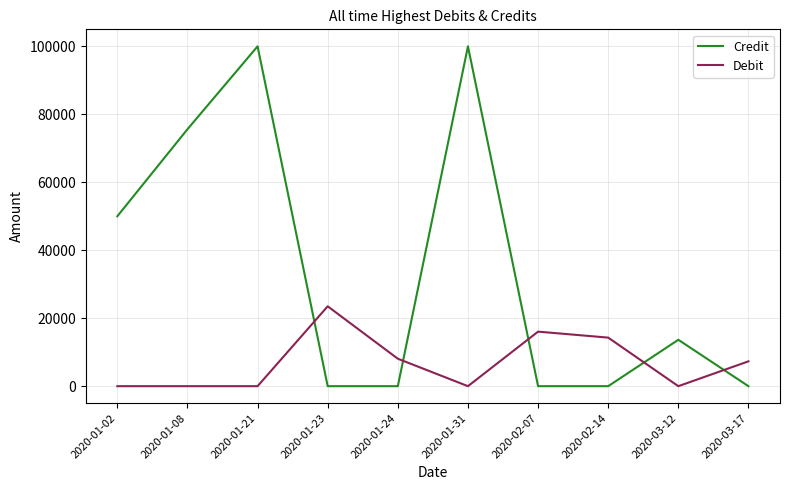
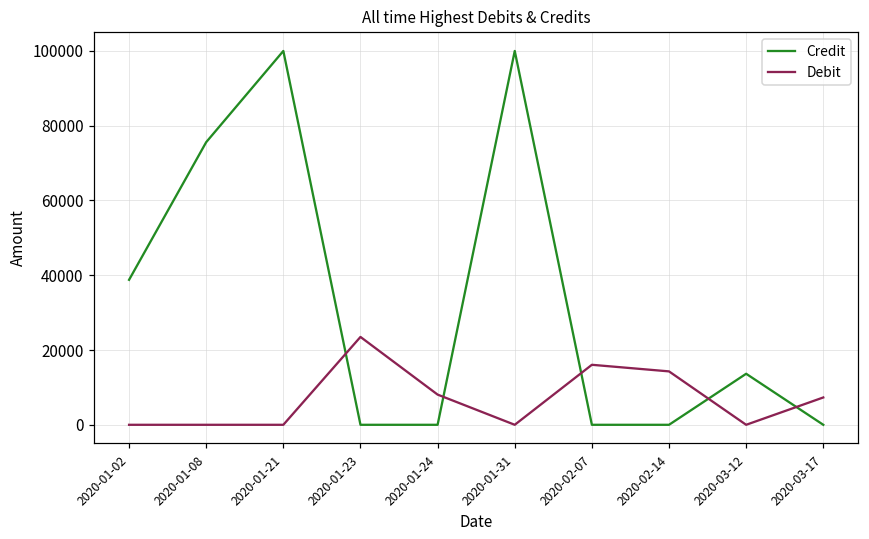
  {
    "Credit": {
-     "2020-01-02": 50000,
+     "2020-01-02": 39000,
      "2020-01-08": 76000,
      "2020-01-21": 100000,
      "2020-01-23": 0,
      "2020-01-24": 0,
      "2020-01-31": 100000,
      "2020-02-07": 0,
      "2020-02-14": 0,
      "2020-03-12": 14000,
      "2020-03-17": 0
    },
    "Debit": {
      "2020-01-02": 0,
      "2020-01-08": 0,
      "2020-01-21": 0,
      "2020-01-23": 24000,
      "2020-01-24": 8000,
      "2020-01-31": 0,
      "2020-02-07": 16000,
      "2020-02-14": 14000,
      "2020-03-12": 0,
      "2020-03-17": 7000
    }
  }
